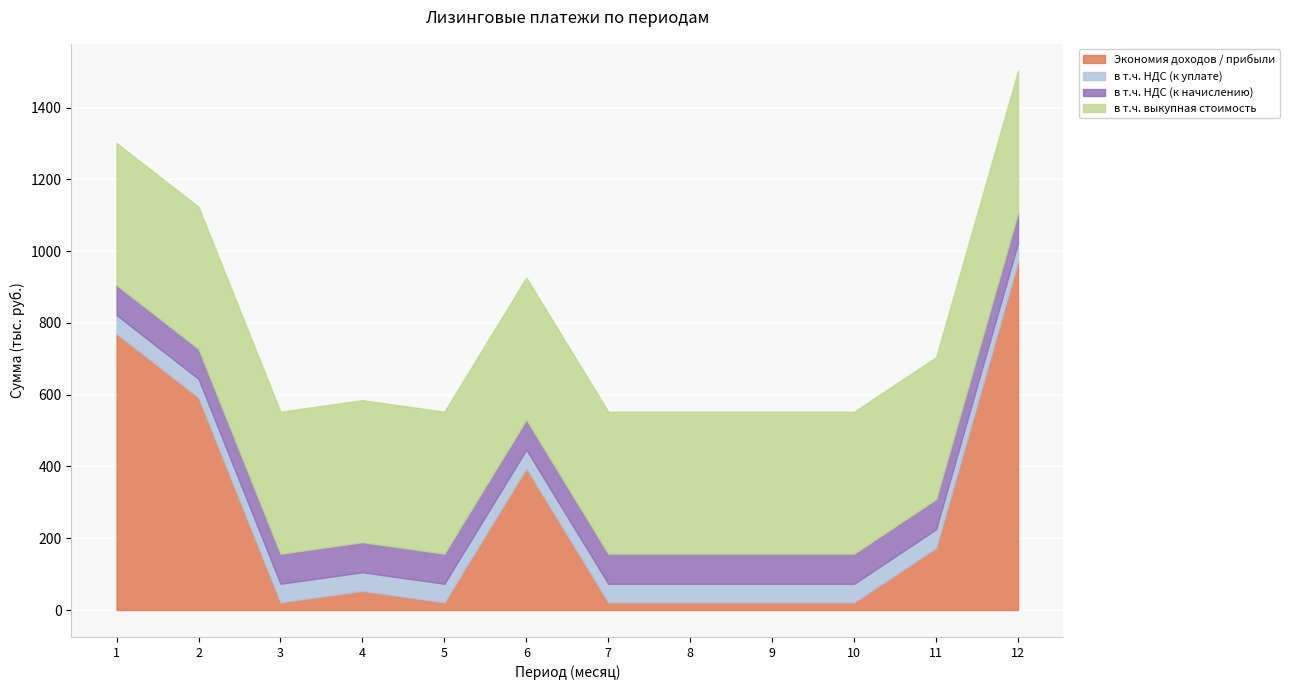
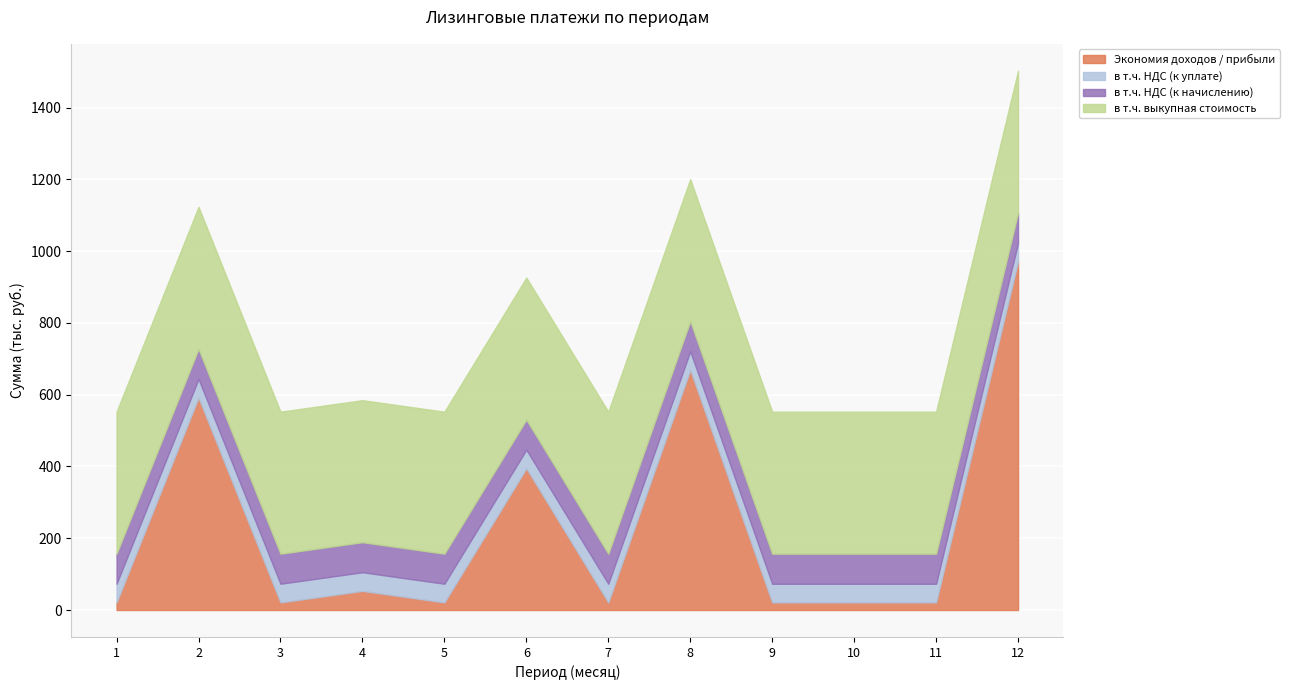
  {
    "Экономия доходов / прибыли": {
-     "1": 770,
+     "1": 20,
      "2": 590,
      "3": 20,
      "4": 50,
      "5": 20,
      "6": 390,
      "7": 20,
-     "8": 20,
+     "8": 670,
      "9": 20,
      "10": 20,
-     "11": 170,
+     "11": 20,
      "12": 970
    },
    "в т.ч. НДС (к уплате)": {
      "1": 50,
      "2": 50,
      "3": 50,
      "4": 50,
      "5": 50,
      "6": 50,
      "7": 50,
      "8": 50,
      "9": 50,
      "10": 50,
      "11": 50,
      "12": 50
    },
    "в т.ч. НДС (к начислению)": {
      "1": 80,
      "2": 80,
      "3": 80,
      "4": 80,
      "5": 80,
      "6": 80,
      "7": 80,
      "8": 80,
      "9": 80,
      "10": 80,
      "11": 80,
      "12": 80
    },
    "в т.ч. выкупная стоимость": {
      "1": 400,
      "2": 400,
      "3": 400,
      "4": 400,
      "5": 400,
      "6": 400,
      "7": 400,
      "8": 400,
      "9": 400,
      "10": 400,
      "11": 400,
      "12": 400
    }
  }
